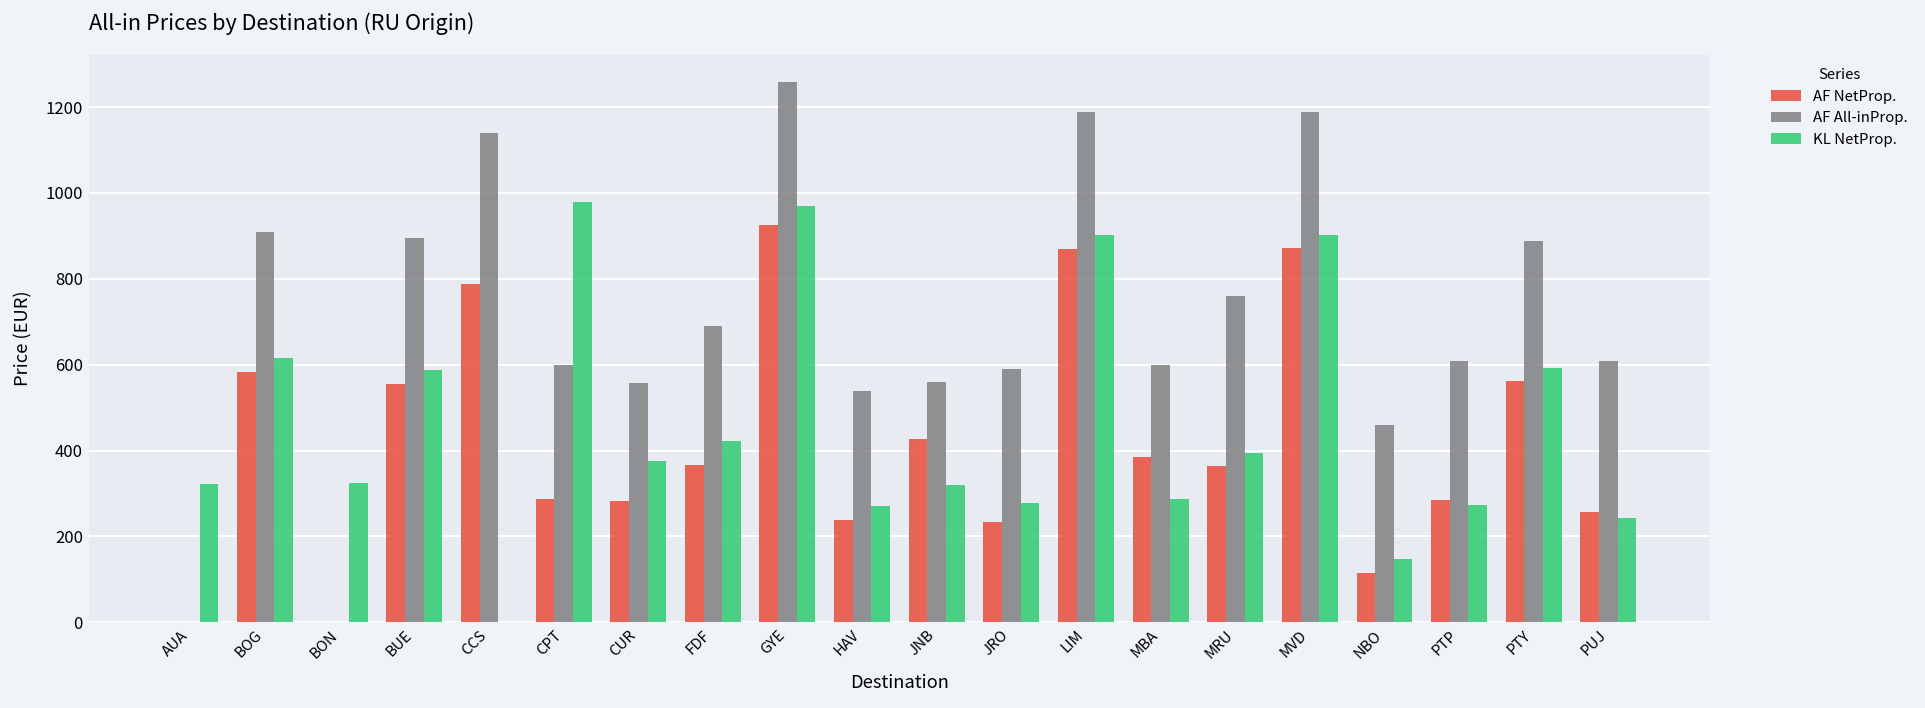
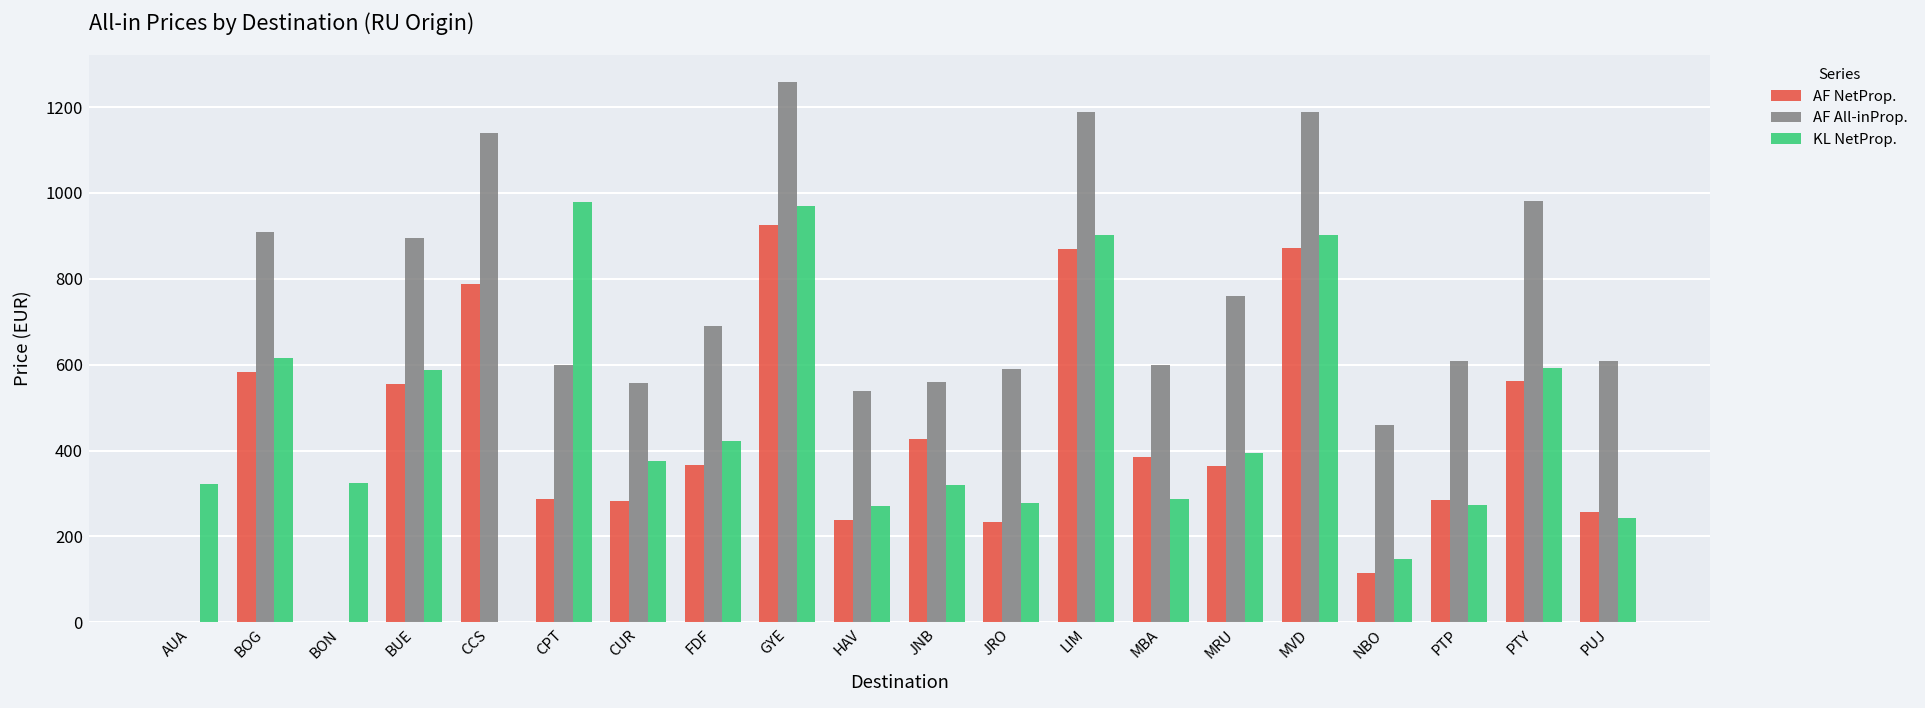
  {
    "AF NetProp.": {
      "AUA": 0,
      "BOG": 580,
      "BON": 0,
      "BUE": 560,
      "CCS": 790,
      "CPT": 290,
      "CUR": 280,
      "FDF": 370,
      "GYE": 930,
      "HAV": 240,
      "JNB": 430,
      "JRO": 230,
      "LIM": 870,
      "MBA": 380,
      "MRU": 360,
      "MVD": 870,
      "NBO": 120,
      "PTP": 290,
      "PTY": 560,
      "PUJ": 260
    },
    "AF All-inProp.": {
      "AUA": 0,
      "BOG": 910,
      "BON": 0,
      "BUE": 900,
      "CCS": 1140,
      "CPT": 600,
      "CUR": 560,
      "FDF": 690,
      "GYE": 1260,
      "HAV": 540,
      "JNB": 560,
      "JRO": 590,
      "LIM": 1190,
      "MBA": 600,
      "MRU": 760,
      "MVD": 1190,
      "NBO": 460,
      "PTP": 610,
-     "PTY": 890,
+     "PTY": 980,
      "PUJ": 610
    },
    "KL NetProp.": {
      "AUA": 320,
      "BOG": 620,
      "BON": 320,
      "BUE": 590,
      "CCS": 0,
      "CPT": 980,
      "CUR": 380,
      "FDF": 420,
      "GYE": 970,
      "HAV": 270,
      "JNB": 320,
      "JRO": 280,
      "LIM": 900,
      "MBA": 290,
      "MRU": 400,
      "MVD": 900,
      "NBO": 150,
      "PTP": 270,
      "PTY": 590,
      "PUJ": 240
    }
  }
